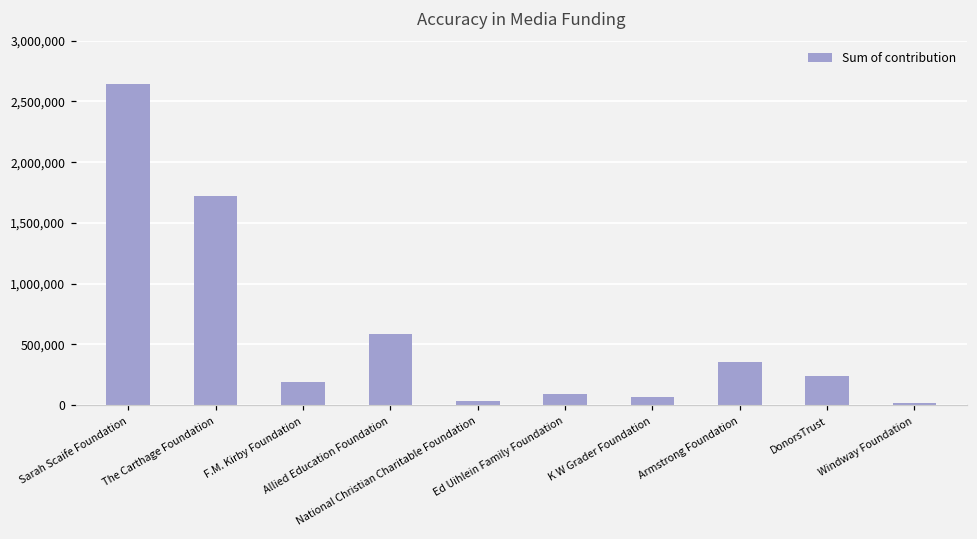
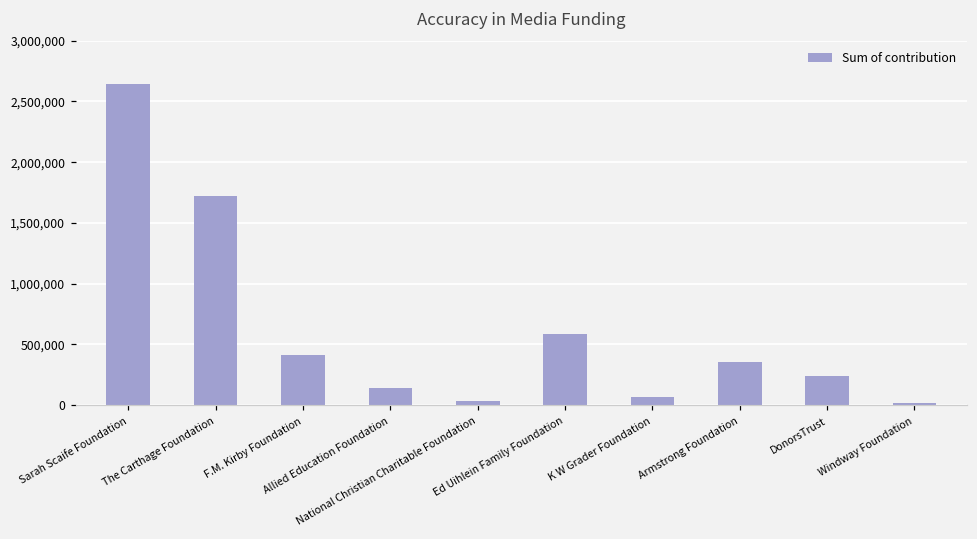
  {
    "Sarah Scaife Foundation": "2,640,000",
    "The Carthage Foundation": "1,720,000",
-   "F.M. Kirby Foundation": "200,000",
-   "Allied Education Foundation": "590,000",
+   "F.M. Kirby Foundation": "410,000",
+   "Allied Education Foundation": "140,000",
    "National Christian Charitable Foundation": "40,000",
-   "Ed Uihlein Family Foundation": "90,000",
+   "Ed Uihlein Family Foundation": "590,000",
    "K W Grader Foundation": "70,000",
    "Armstrong Foundation": "360,000",
    "DonorsTrust": "240,000"
  }
